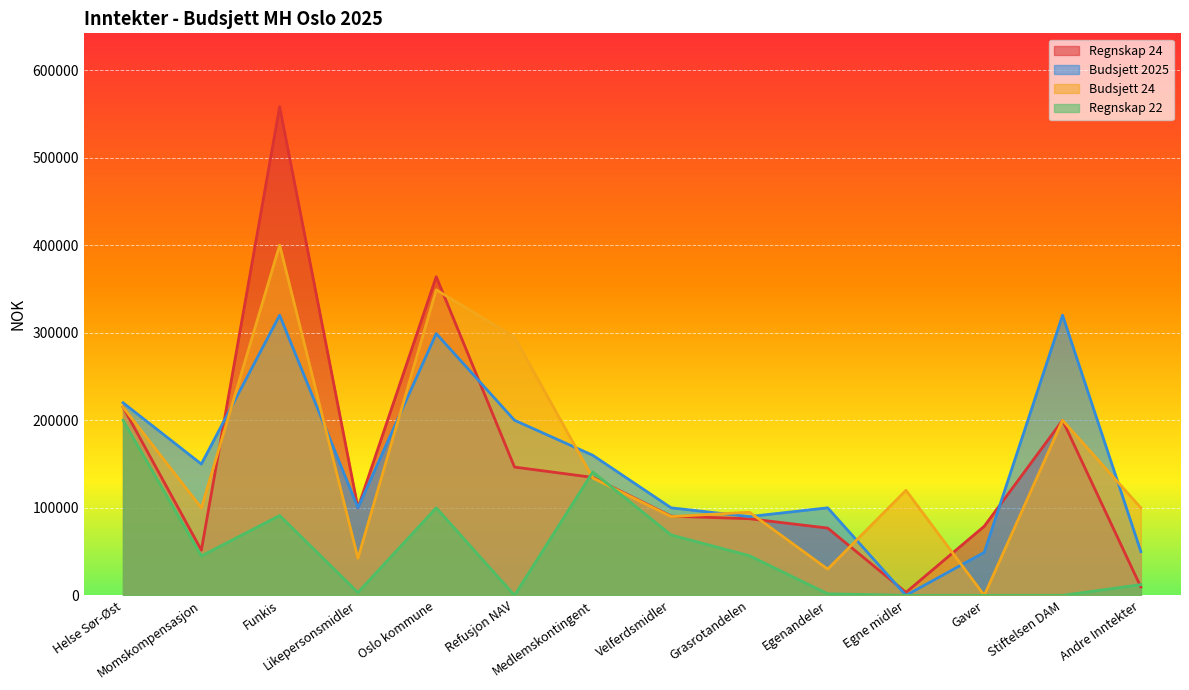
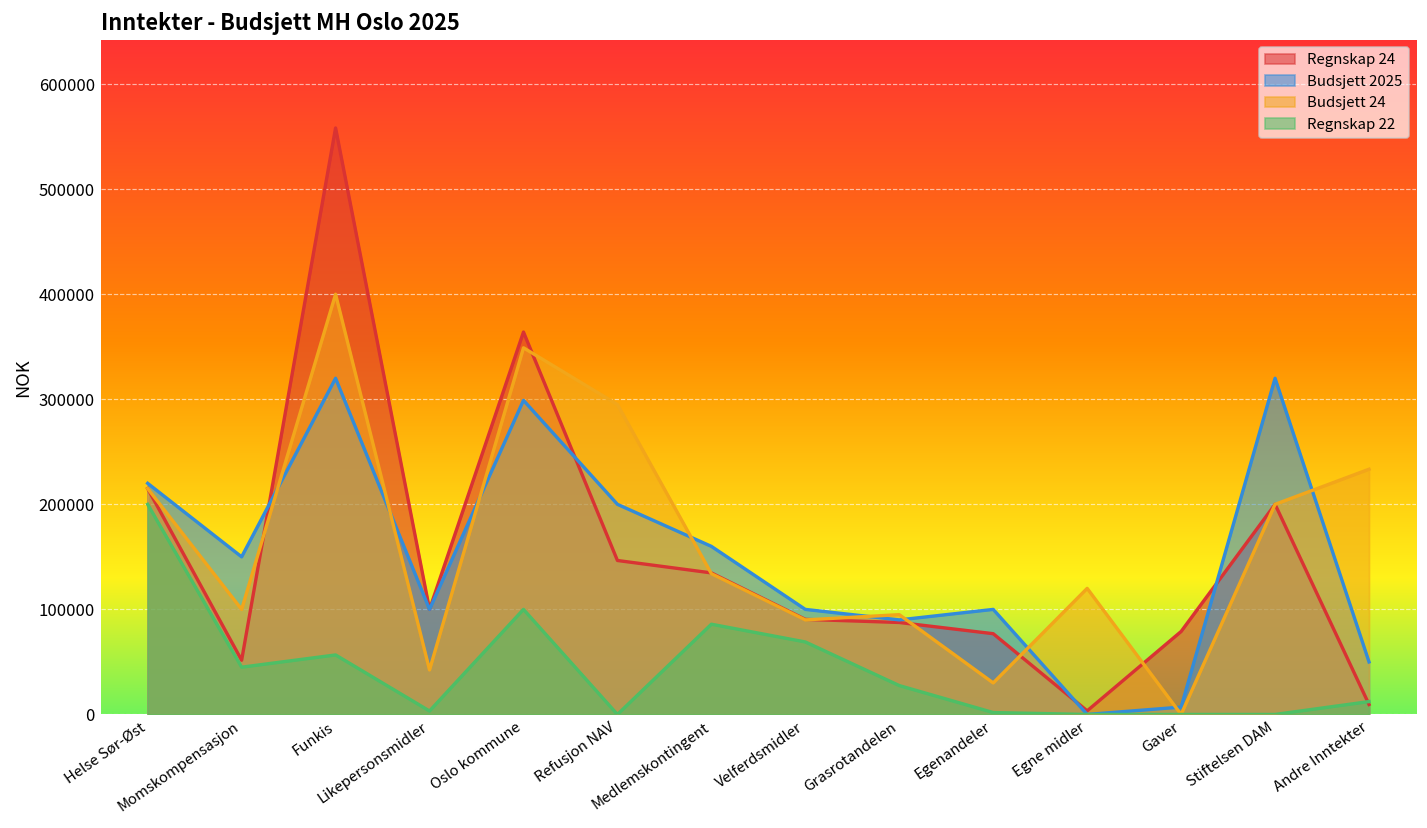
  {
    "Regnskap 24": {
      "Momskompensasjon": 50000,
      "Funkis": 560000,
      "Oslo kommune": 360000,
      "Refusjon NAV": 150000,
      "Egenandeler": 80000,
      "Egne midler": 0,
      "Gaver": 80000
    },
    "Budsjett 2025": {
      "Helse Sør-Øst": 220000,
      "Momskompensasjon": 150000,
      "Funkis": 320000,
      "Oslo kommune": 300000,
      "Refusjon NAV": 200000,
      "Medlemskontingent": 160000,
      "Velferdsmidler": 100000,
      "Egenandeler": 100000,
-     "Gaver": 50000,
+     "Gaver": 10000,
      "Stiftelsen DAM": 320000,
      "Andre Inntekter": 50000
    },
    "Budsjett 24": {
      "Momskompensasjon": 100000,
      "Funkis": 400000,
      "Likepersonsmidler": 40000,
      "Oslo kommune": 350000,
      "Refusjon NAV": 300000,
      "Grasrotandelen": 100000,
      "Egenandeler": 30000,
      "Egne midler": 120000,
-     "Andre Inntekter": 100000
+     "Andre Inntekter": 230000
    },
    "Regnskap 22": {
      "Helse Sør-Øst": 200000,
      "Momskompensasjon": 50000,
-     "Funkis": 90000,
+     "Funkis": 60000,
      "Likepersonsmidler": 0,
      "Oslo kommune": 100000,
      "Refusjon NAV": 0,
-     "Medlemskontingent": 140000,
+     "Medlemskontingent": 90000,
      "Velferdsmidler": 70000,
-     "Grasrotandelen": 50000,
+     "Grasrotandelen": 30000,
      "Egenandeler": 0,
      "Stiftelsen DAM": 0
    }
  }
